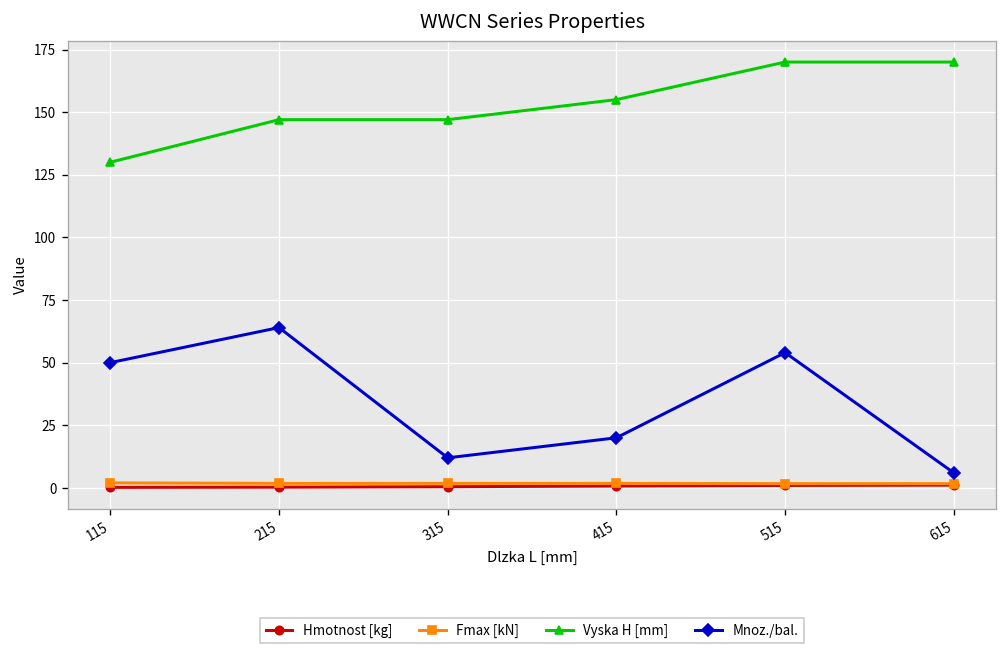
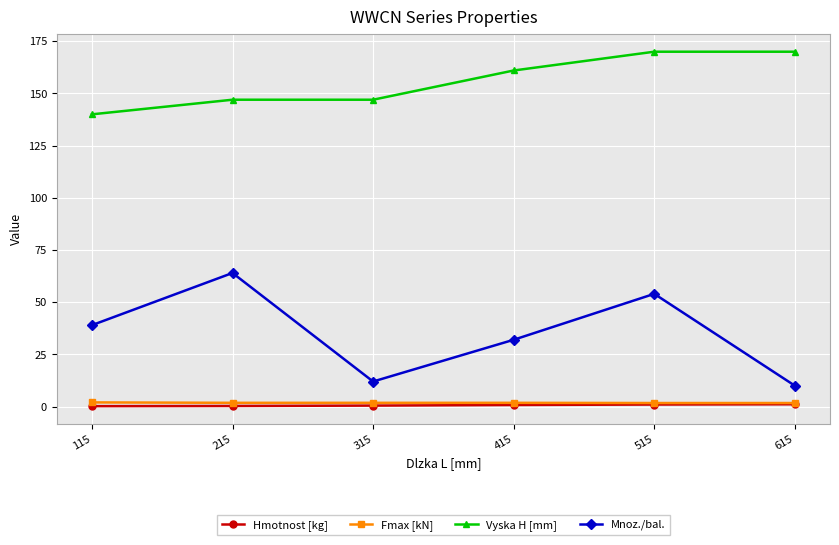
  {
    "Hmotnost [kg]": {
      "115": 0,
      "215": 0,
      "315": 0
    },
    "Fmax [kN]": {
      "115": 2,
      "215": 2,
      "315": 2
    },
    "Vyska H [mm]": {
-     "115": 130,
+     "115": 140,
      "215": 147,
      "315": 147,
-     "415": 155,
+     "415": 161,
      "515": 170,
      "615": 170
    },
    "Mnoz./bal.": {
-     "115": 50,
+     "115": 39,
      "215": 64,
      "315": 12,
-     "415": 20,
+     "415": 32,
      "515": 54,
-     "615": 6
+     "615": 10
    }
  }
